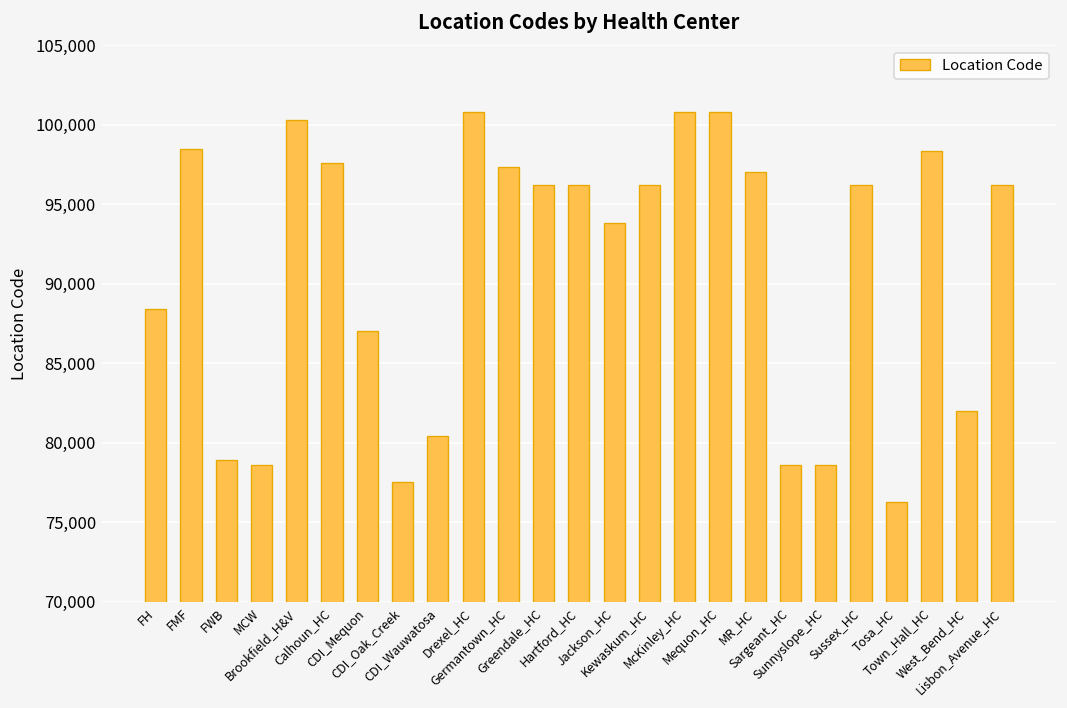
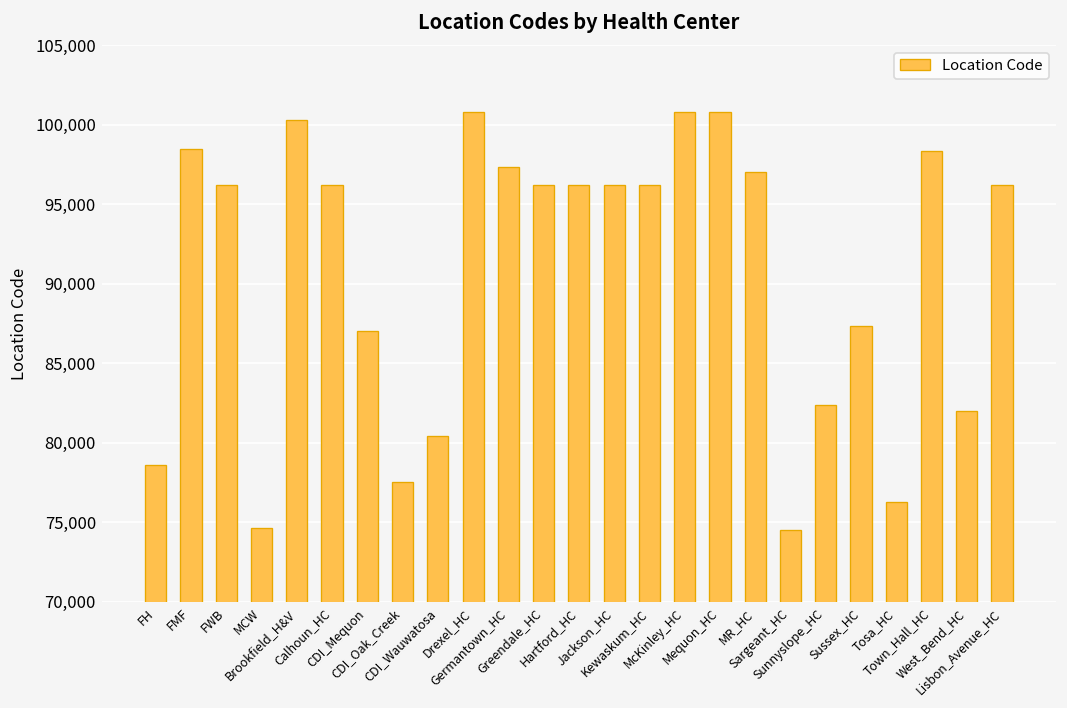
  {
-   "FH": "88,400",
+   "FH": "78,600",
    "FMF": "98,500",
-   "FWB": "78,900",
-   "MCW": "78,600",
+   "FWB": "96,200",
+   "MCW": "74,700",
    "Brookfield_H&V": "100,300",
-   "Calhoun_HC": "97,600",
+   "Calhoun_HC": "96,200",
    "CDI_Mequon": "87,000",
    "CDI_Oak_Creek": "77,500",
    "CDI_Wauwatosa": "80,500",
    "Drexel_HC": "100,800",
    "Germantown_HC": "97,400",
    "Greendale_HC": "96,200",
    "Hartford_HC": "96,200",
-   "Jackson_HC": "93,800",
+   "Jackson_HC": "96,200",
    "Kewaskum_HC": "96,200",
    "McKinley_HC": "100,800",
    "Mequon_HC": "100,800",
    "MR_HC": "97,000",
-   "Sargeant_HC": "78,600",
-   "Sunnyslope_HC": "78,600",
-   "Sussex_HC": "96,200",
+   "Sargeant_HC": "74,500",
+   "Sunnyslope_HC": "82,300",
+   "Sussex_HC": "87,400",
    "Tosa_HC": "76,200",
    "Town_Hall_HC": "98,300",
    "West_Bend_HC": "82,000",
    "Lisbon_Avenue_HC": "96,200"
  }
